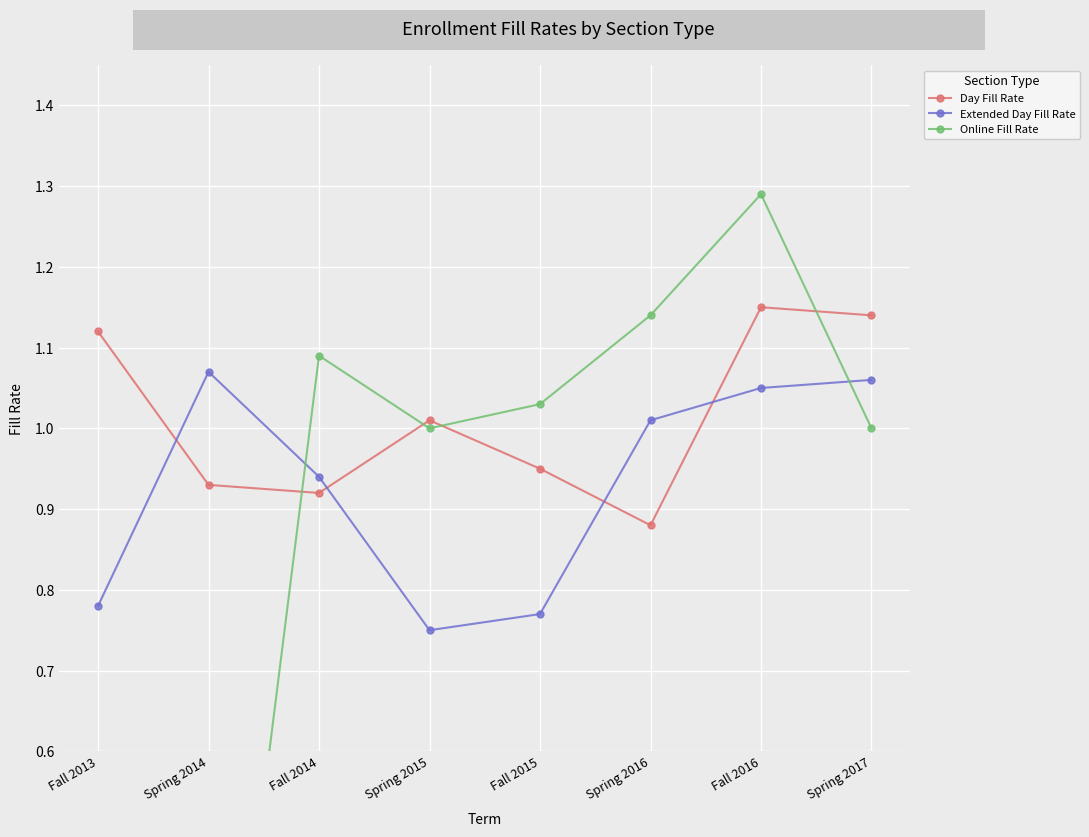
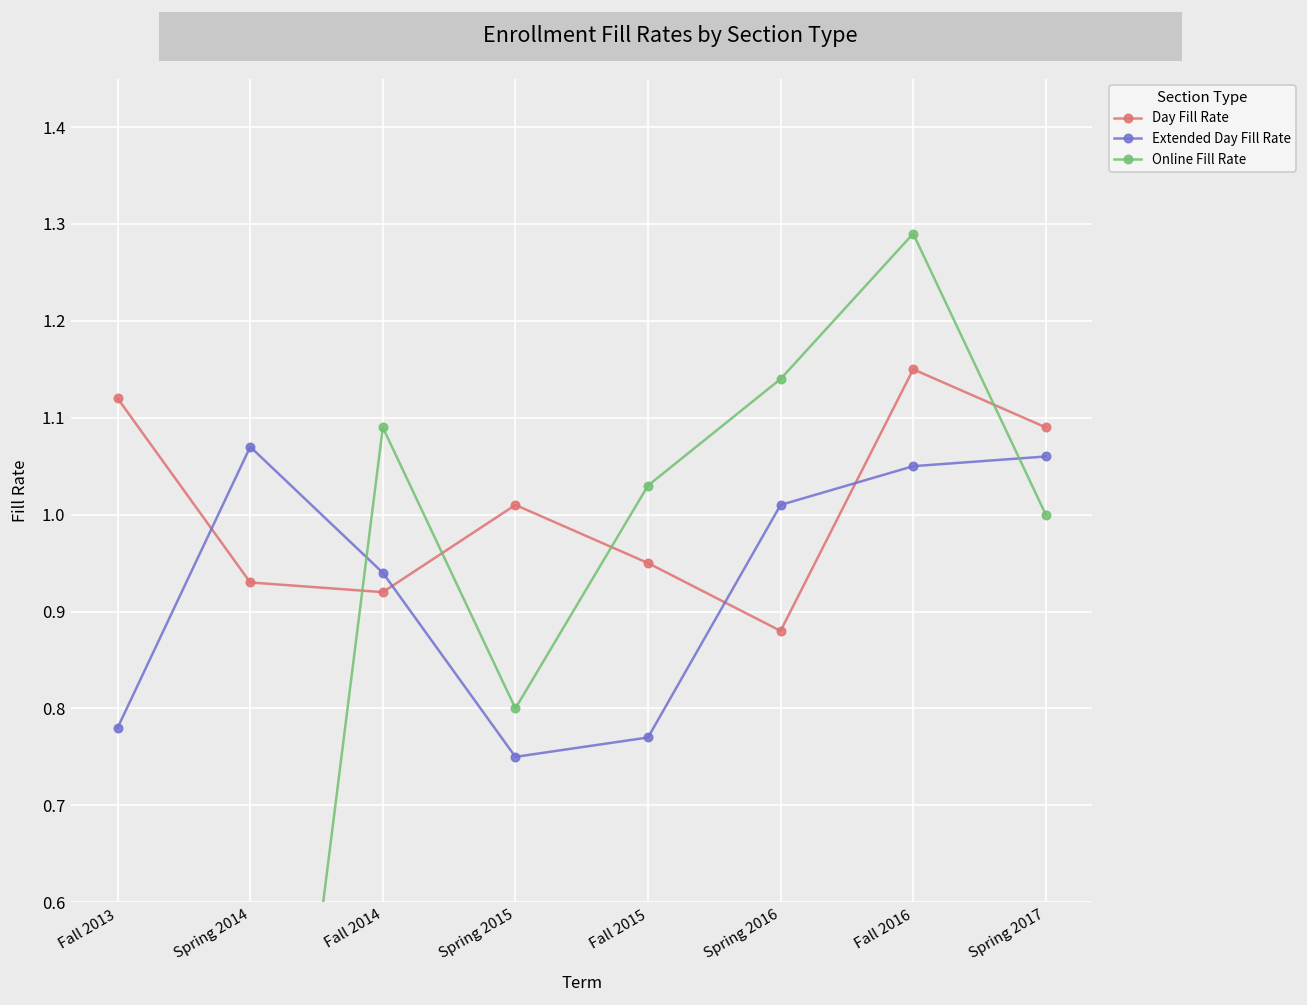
  {
    "Day Fill Rate": {
      "Fall 2013": 1.12,
      "Spring 2014": 0.93,
      "Fall 2014": 0.92,
      "Spring 2015": 1.01,
      "Fall 2015": 0.95,
      "Spring 2016": 0.88,
      "Fall 2016": 1.15,
-     "Spring 2017": 1.14
+     "Spring 2017": 1.09
    },
    "Extended Day Fill Rate": {
      "Fall 2013": 0.78,
      "Spring 2014": 1.07,
      "Fall 2014": 0.94,
      "Spring 2015": 0.75,
      "Fall 2015": 0.77,
      "Spring 2016": 1.01,
      "Fall 2016": 1.05,
      "Spring 2017": 1.06
    },
    "Online Fill Rate": {
      "Fall 2014": 1.09,
-     "Spring 2015": 1.0,
+     "Spring 2015": 0.8,
      "Fall 2015": 1.03,
      "Spring 2016": 1.14,
      "Fall 2016": 1.29,
      "Spring 2017": 1.0
    }
  }
